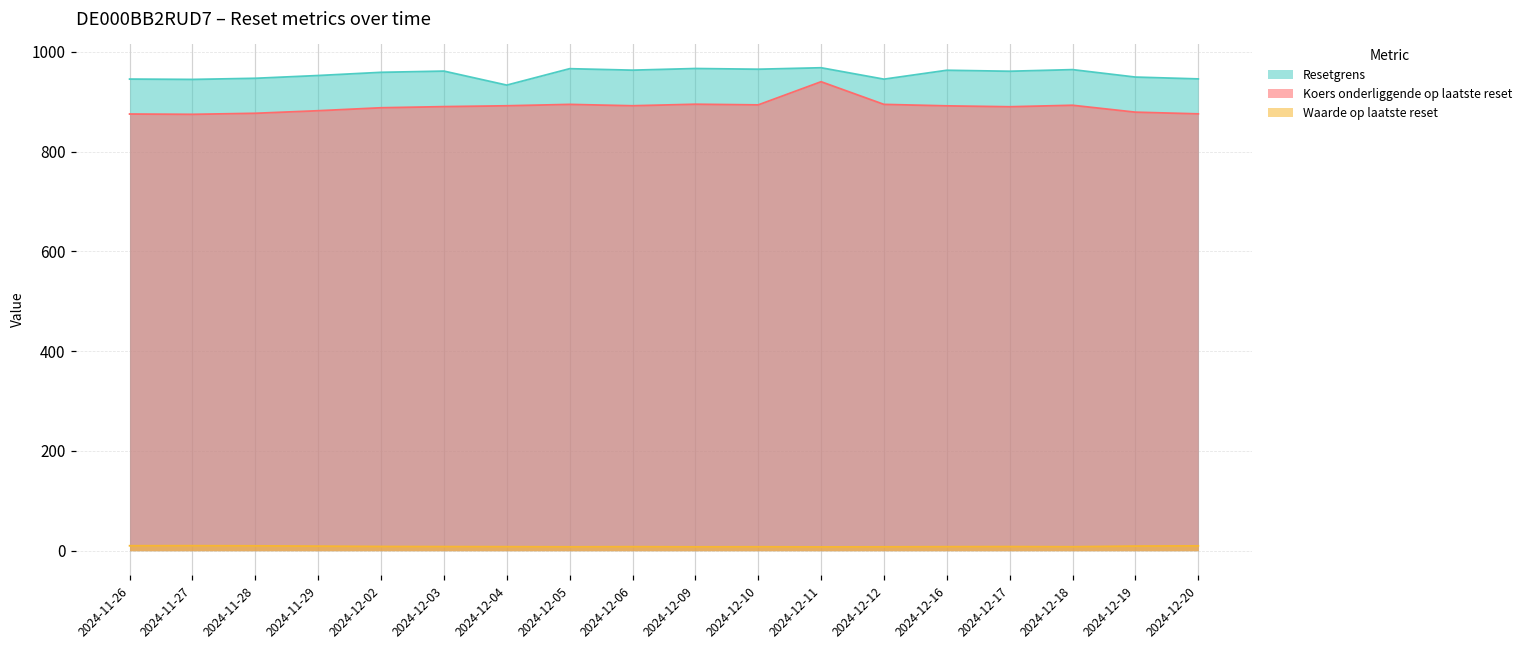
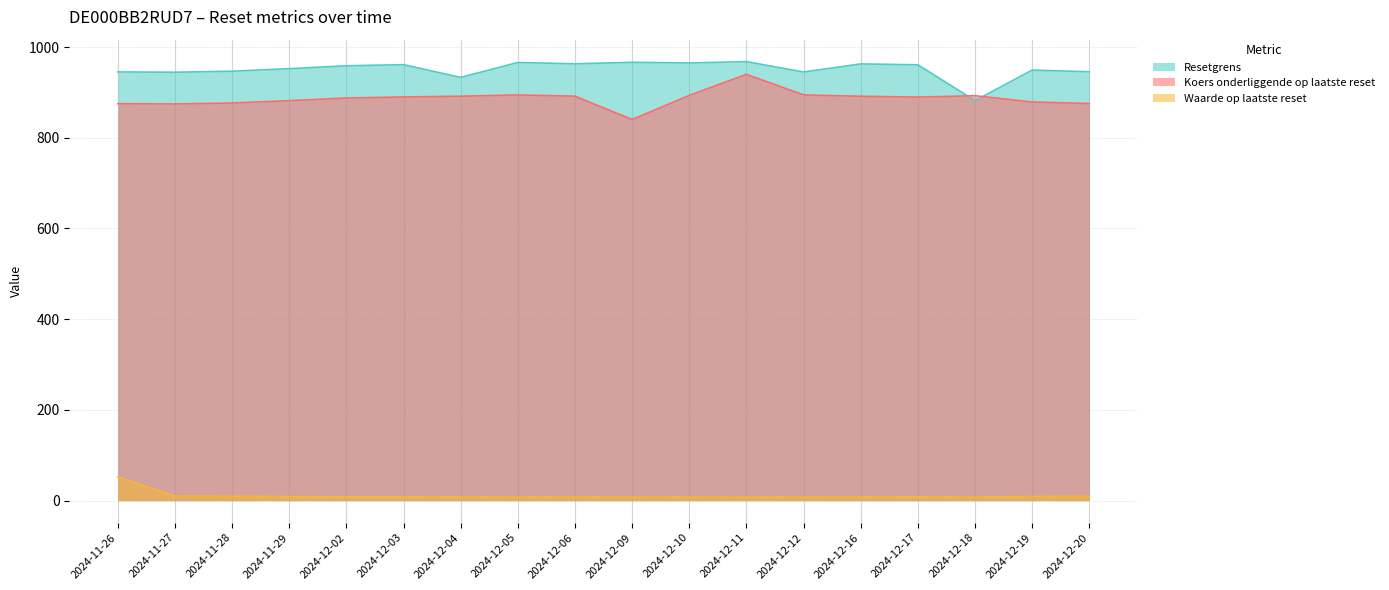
  {
    "Resetgrens": {
      "2024-11-26": 950,
      "2024-11-27": 940,
      "2024-11-28": 950,
      "2024-11-29": 950,
      "2024-12-02": 960,
      "2024-12-03": 960,
      "2024-12-04": 930,
      "2024-12-05": 970,
      "2024-12-06": 960,
      "2024-12-09": 970,
      "2024-12-10": 960,
      "2024-12-11": 970,
      "2024-12-12": 940,
      "2024-12-16": 960,
      "2024-12-17": 960,
-     "2024-12-18": 960,
+     "2024-12-18": 880,
      "2024-12-19": 950,
      "2024-12-20": 950
    },
    "Koers onderliggende op laatste reset": {
      "2024-11-26": 880,
      "2024-11-27": 870,
      "2024-11-28": 880,
      "2024-11-29": 880,
      "2024-12-02": 890,
      "2024-12-03": 890,
      "2024-12-04": 890,
      "2024-12-05": 890,
      "2024-12-06": 890,
-     "2024-12-09": 890,
+     "2024-12-09": 840,
      "2024-12-10": 890,
      "2024-12-11": 940,
      "2024-12-12": 890,
      "2024-12-16": 890,
      "2024-12-17": 890,
      "2024-12-18": 890,
      "2024-12-19": 880,
      "2024-12-20": 880
    },
    "Waarde op laatste reset": {
-     "2024-11-26": 10,
+     "2024-11-26": 50,
      "2024-11-27": 10,
      "2024-11-28": 10,
      "2024-11-29": 10,
      "2024-12-02": 10,
      "2024-12-03": 10,
      "2024-12-04": 10,
      "2024-12-05": 10,
      "2024-12-06": 10,
      "2024-12-09": 10,
      "2024-12-10": 10,
      "2024-12-11": 10,
      "2024-12-12": 10,
      "2024-12-16": 10,
      "2024-12-17": 10,
      "2024-12-18": 10,
      "2024-12-19": 10,
      "2024-12-20": 10
    }
  }
